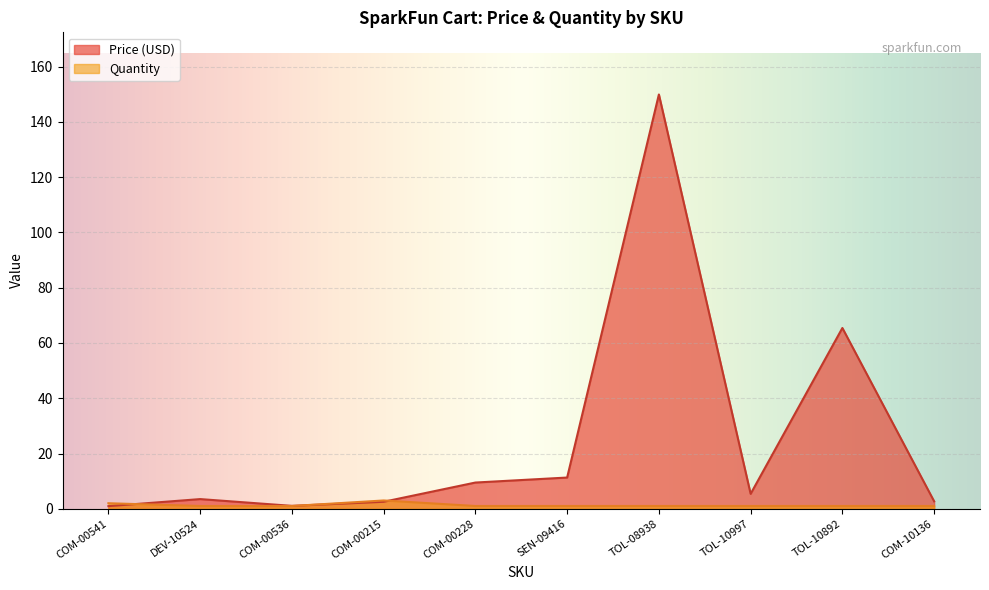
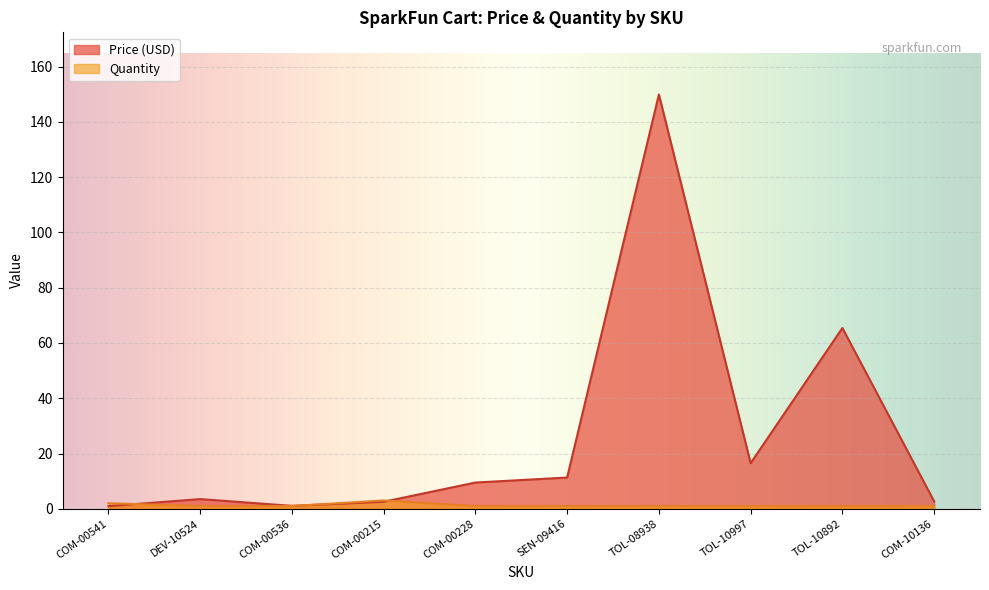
  {
    "Price (USD)": {
      "COM-00541": 1,
      "DEV-10524": 4,
      "COM-00228": 9,
      "SEN-09416": 11,
      "TOL-08938": 150,
-     "TOL-10997": 5,
+     "TOL-10997": 17,
      "TOL-10892": 65,
      "COM-10136": 3
    },
    "Quantity": {
      "COM-00541": 2,
      "DEV-10524": 1,
      "COM-00228": 1,
      "SEN-09416": 1,
      "TOL-08938": 1,
      "TOL-10997": 1,
      "TOL-10892": 1,
      "COM-10136": 1
    }
  }
